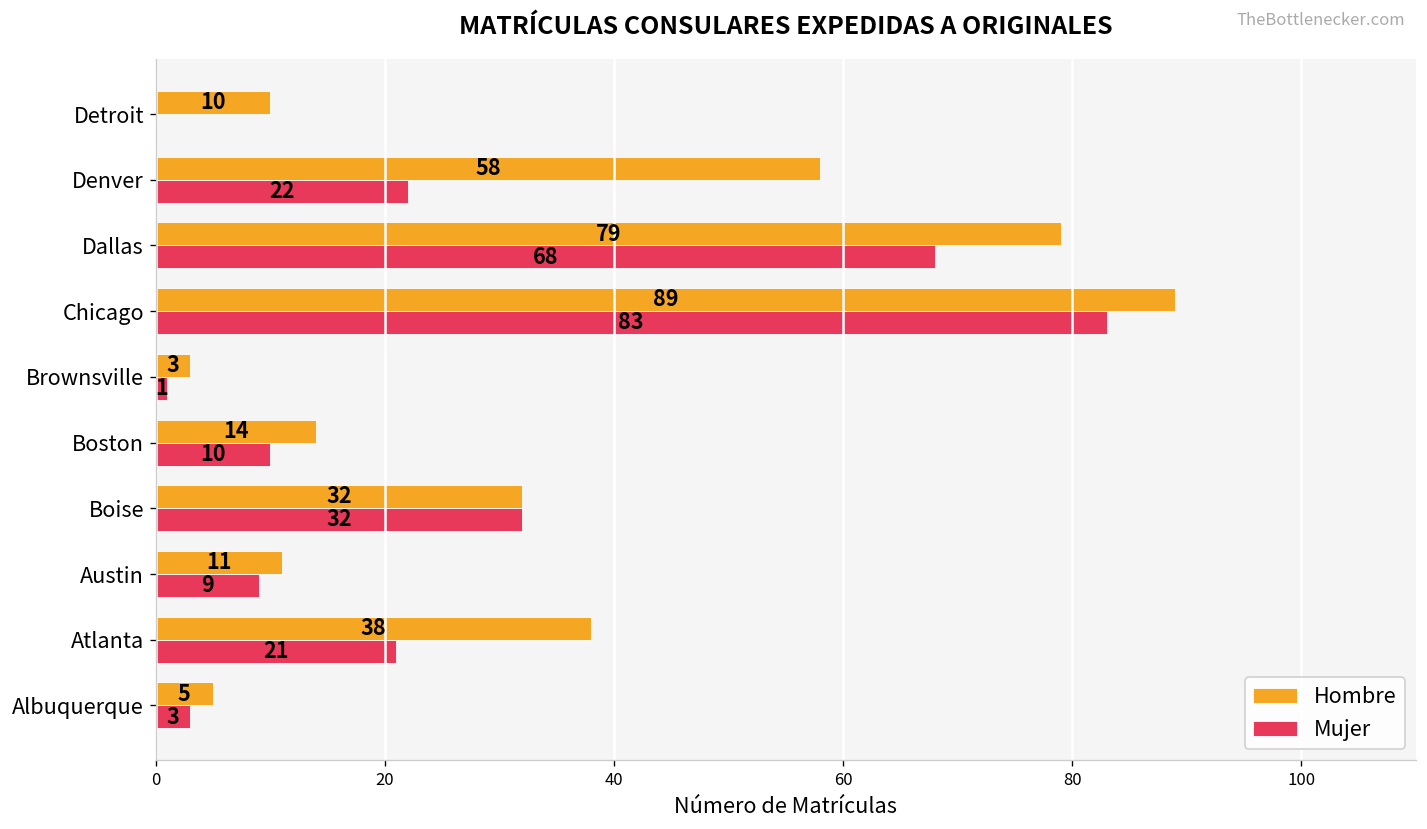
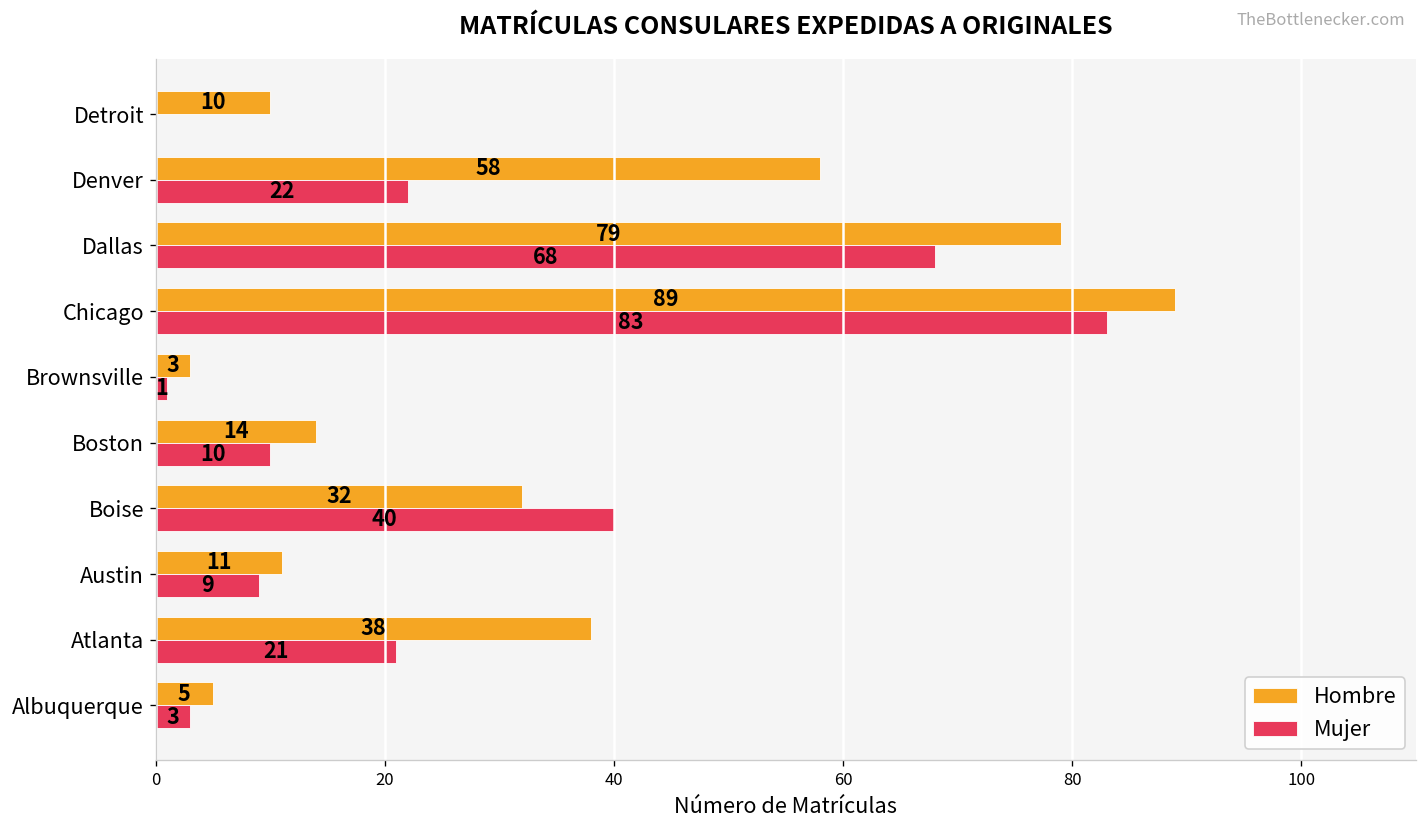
  {
    "Hombre": {
      "Detroit": 10,
      "Denver": 58,
      "Dallas": 79,
      "Chicago": 89,
      "Brownsville": 3,
      "Boston": 14,
      "Boise": 32,
      "Austin": 11,
      "Atlanta": 38,
      "Albuquerque": 5
    },
    "Mujer": {
      "Denver": 22,
      "Dallas": 68,
      "Chicago": 83,
      "Brownsville": 1,
      "Boston": 10,
-     "Boise": 32,
+     "Boise": 40,
      "Austin": 9,
      "Atlanta": 21,
      "Albuquerque": 3
    }
  }
